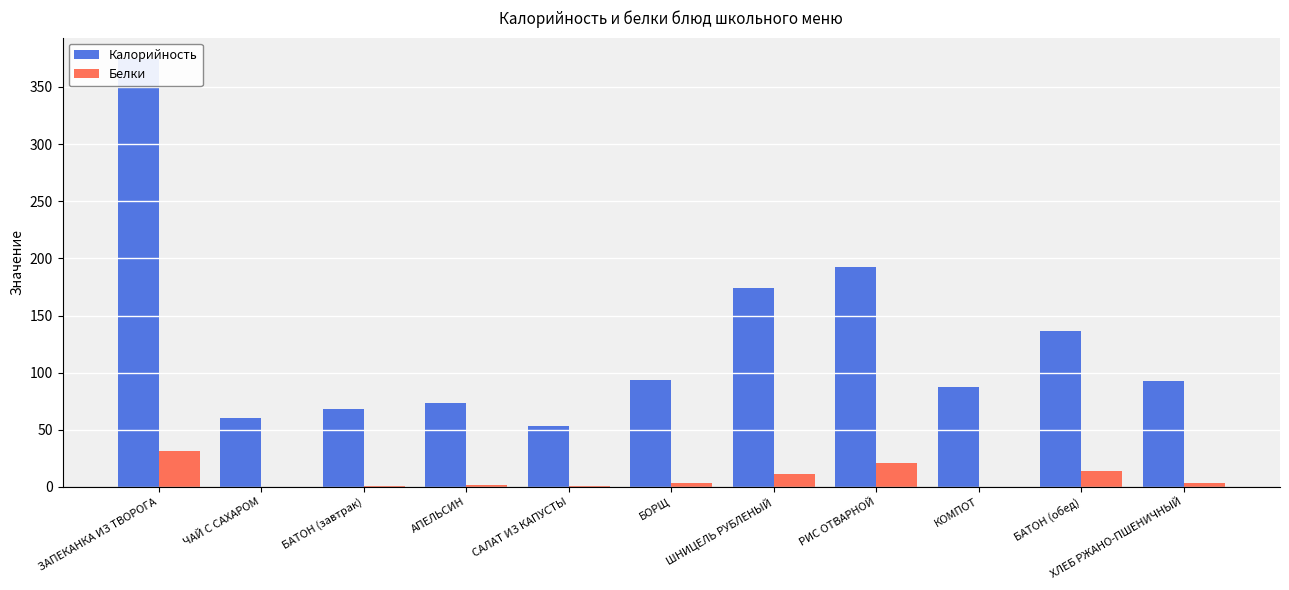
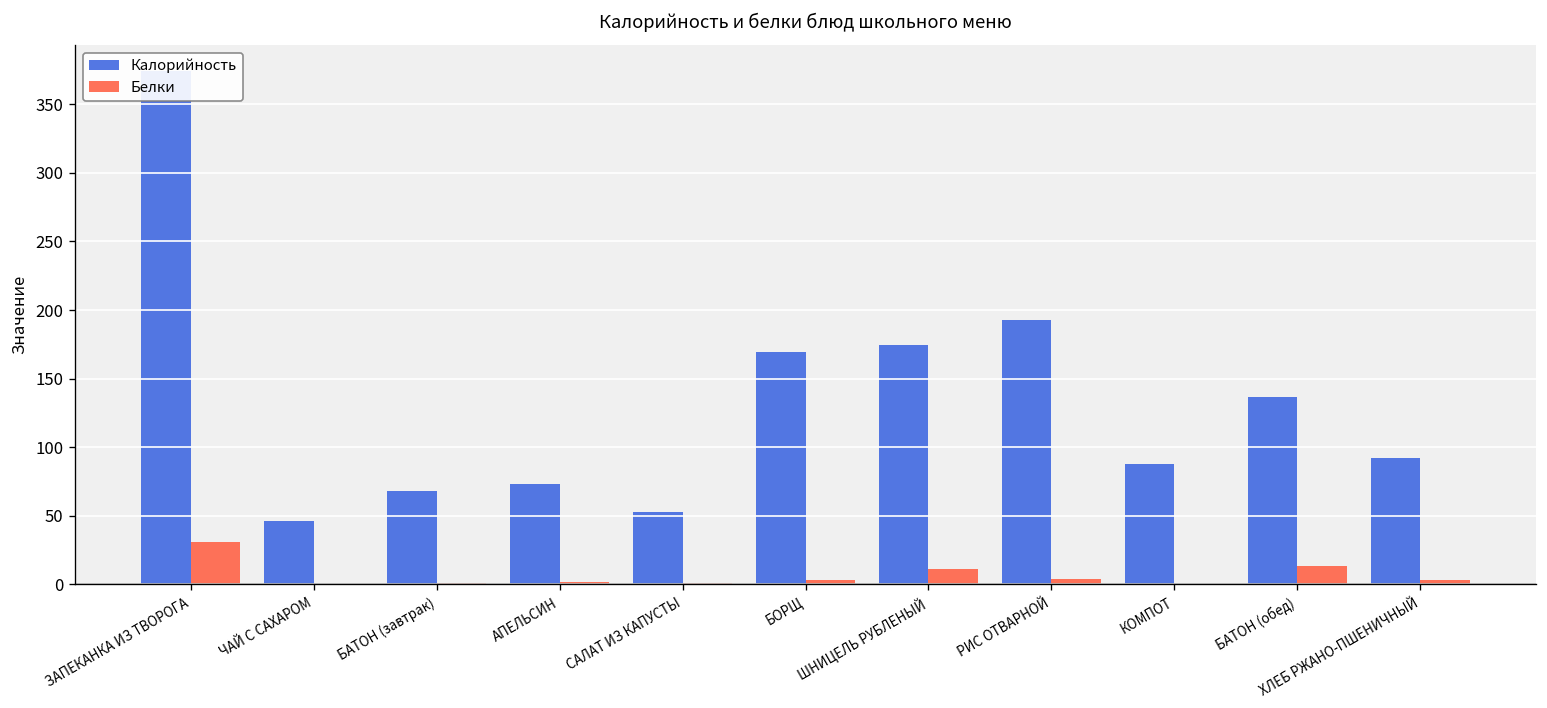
  {
    "Калорийность": {
-     "ЧАЙ С САХАРОМ": 60,
+     "ЧАЙ С САХАРОМ": 46,
      "БАТОН (завтрак)": 68,
      "АПЕЛЬСИН": 73,
      "САЛАТ ИЗ КАПУСТЫ": 53,
-     "БОРЩ": 93,
+     "БОРЩ": 169,
      "ШНИЦЕЛЬ РУБЛЕНЫЙ": 175,
      "РИС ОТВАРНОЙ": 193,
      "КОМПОТ": 88,
      "БАТОН (обед)": 136,
      "ХЛЕБ РЖАНО-ПШЕНИЧНЫЙ": 92
    },
    "Белки": {
      "ЗАПЕКАНКА ИЗ ТВОРОГА": 31,
      "БОРЩ": 3,
      "ШНИЦЕЛЬ РУБЛЕНЫЙ": 11,
-     "РИС ОТВАРНОЙ": 21,
+     "РИС ОТВАРНОЙ": 4,
      "БАТОН (обед)": 14,
      "ХЛЕБ РЖАНО-ПШЕНИЧНЫЙ": 3
    }
  }
